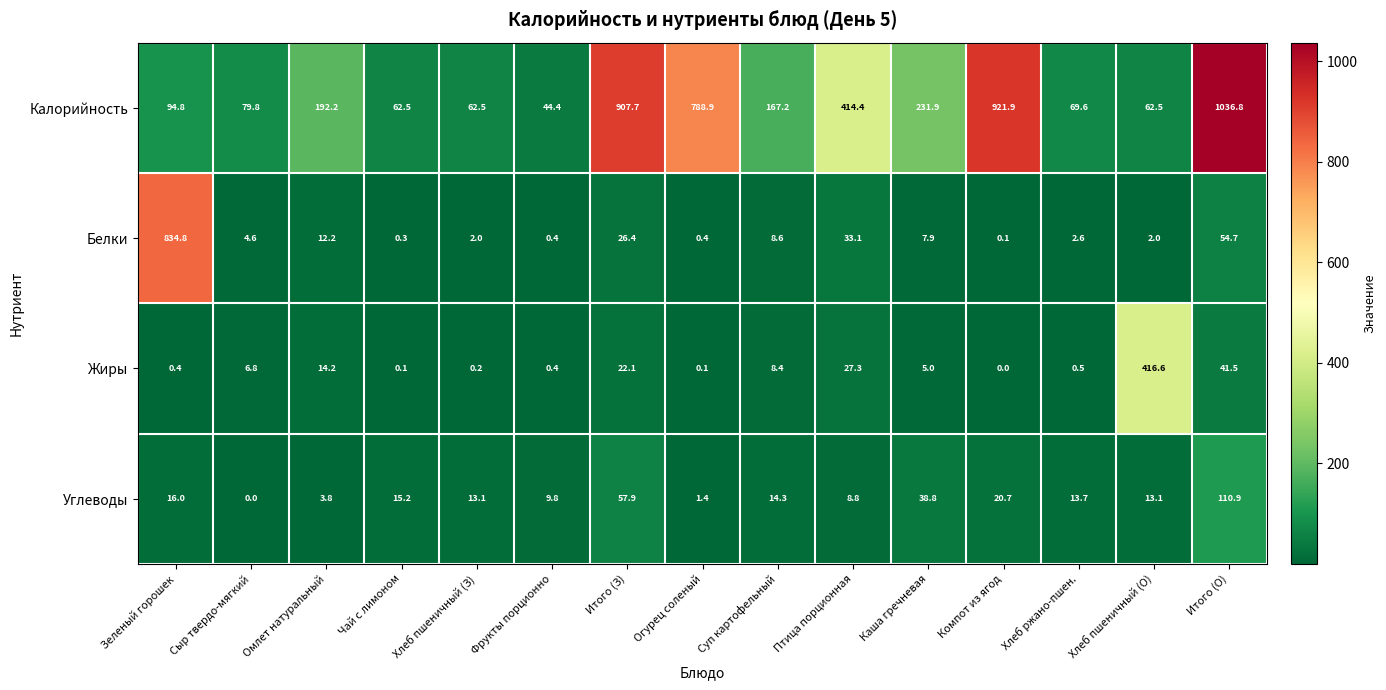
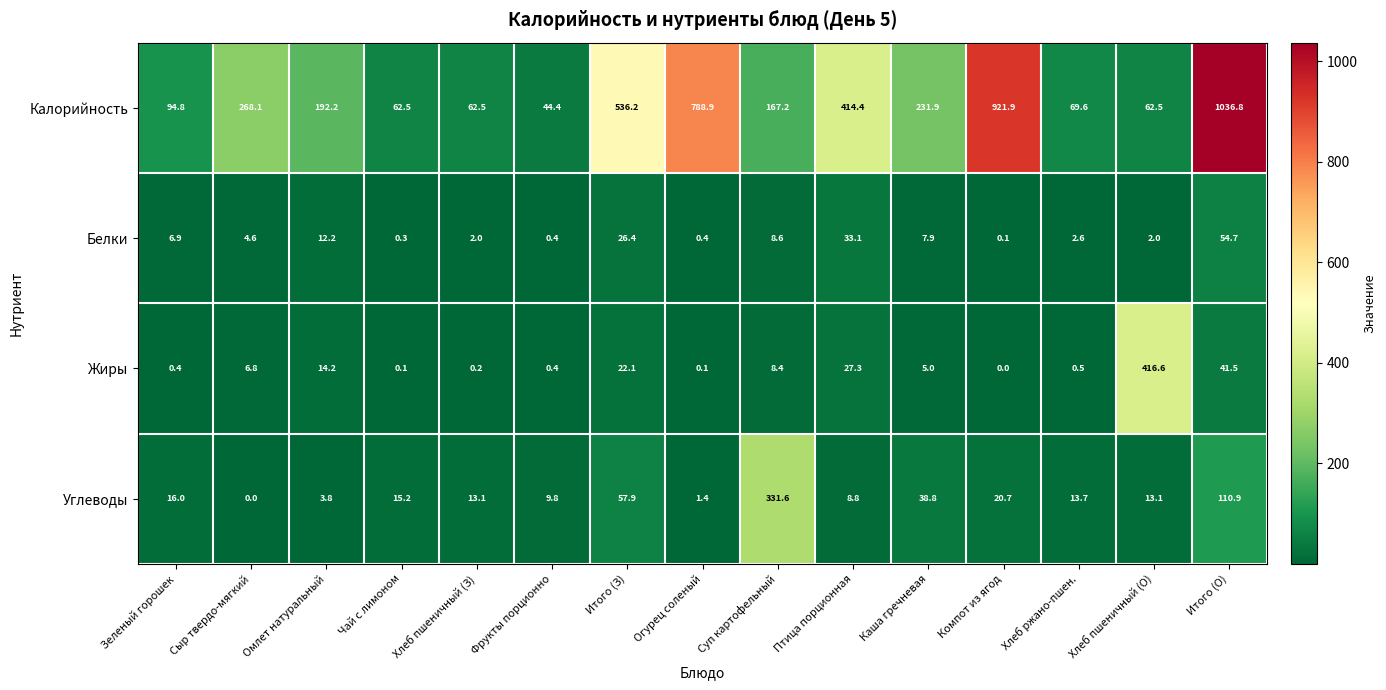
  {
    "Калорийность": {
      "Зеленый горошек": 94.8,
-     "Сыр твердо-мягкий": 79.8,
+     "Сыр твердо-мягкий": 268.1,
      "Омлет натуральный": 192.2,
      "Чай с лимоном": 62.5,
      "Хлеб пшеничный (З)": 62.5,
      "Фрукты порционно": 44.4,
-     "Итого (З)": 907.7,
+     "Итого (З)": 536.2,
      "Огурец соленый": 788.9,
      "Суп картофельный": 167.2,
      "Птица порционная": 414.4,
      "Каша гречневая": 231.9,
      "Компот из ягод": 921.9,
      "Хлеб ржано-пшен.": 69.6,
      "Хлеб пшеничный (О)": 62.5,
      "Итого (О)": 1036.8
    },
    "Белки": {
-     "Зеленый горошек": 834.8,
+     "Зеленый горошек": 6.9,
      "Сыр твердо-мягкий": 4.6,
      "Омлет натуральный": 12.2,
      "Чай с лимоном": 0.3,
      "Хлеб пшеничный (З)": 2.0,
      "Фрукты порционно": 0.4,
      "Итого (З)": 26.4,
      "Огурец соленый": 0.4,
      "Суп картофельный": 8.6,
      "Птица порционная": 33.1,
      "Каша гречневая": 7.9,
      "Компот из ягод": 0.1,
      "Хлеб ржано-пшен.": 2.6,
      "Хлеб пшеничный (О)": 2.0,
      "Итого (О)": 54.7
    },
    "Жиры": {
      "Зеленый горошек": 0.4,
      "Сыр твердо-мягкий": 6.8,
      "Омлет натуральный": 14.2,
      "Чай с лимоном": 0.1,
      "Хлеб пшеничный (З)": 0.2,
      "Фрукты порционно": 0.4,
      "Итого (З)": 22.1,
      "Огурец соленый": 0.1,
      "Суп картофельный": 8.4,
      "Птица порционная": 27.3,
      "Каша гречневая": 5.0,
      "Компот из ягод": 0.0,
      "Хлеб ржано-пшен.": 0.5,
      "Хлеб пшеничный (О)": 416.6,
      "Итого (О)": 41.5
    },
    "Углеводы": {
      "Зеленый горошек": 16.0,
      "Сыр твердо-мягкий": 0.0,
      "Омлет натуральный": 3.8,
      "Чай с лимоном": 15.2,
      "Хлеб пшеничный (З)": 13.1,
      "Фрукты порционно": 9.8,
      "Итого (З)": 57.9,
      "Огурец соленый": 1.4,
-     "Суп картофельный": 14.3,
+     "Суп картофельный": 331.6,
      "Птица порционная": 8.8,
      "Каша гречневая": 38.8,
      "Компот из ягод": 20.7,
      "Хлеб ржано-пшен.": 13.7,
      "Хлеб пшеничный (О)": 13.1,
      "Итого (О)": 110.9
    }
  }
